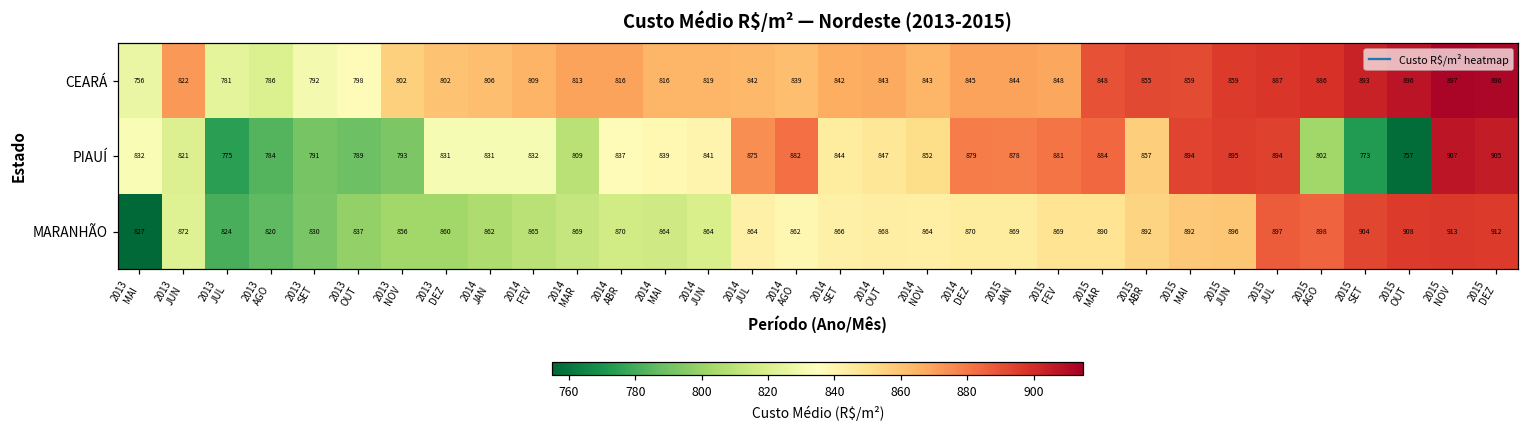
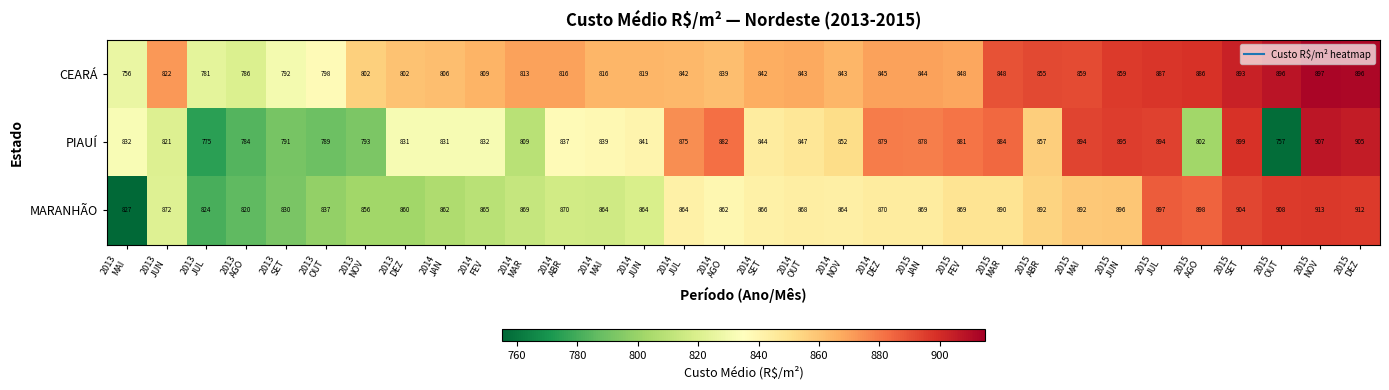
  {
    "CEARÁ": {
      "2013 MAI": 756,
      "2013 JUN": 822,
      "2013 JUL": 781,
      "2013 AGO": 786,
      "2013 SET": 792,
      "2013 OUT": 798,
      "2013 NOV": 802,
      "2013 DEZ": 802,
      "2014 JAN": 806,
      "2014 FEV": 809,
      "2014 MAR": 813,
      "2014 ABR": 816,
      "2014 MAI": 816,
      "2014 JUN": 819,
      "2014 JUL": 842,
      "2014 AGO": 839,
      "2014 SET": 842,
      "2014 OUT": 843,
      "2014 NOV": 843,
      "2014 DEZ": 845,
      "2015 JAN": 844,
      "2015 FEV": 848,
      "2015 MAR": 848,
      "2015 ABR": 855,
      "2015 MAI": 859,
      "2015 JUN": 859,
      "2015 JUL": 887,
      "2015 AGO": 886,
      "2015 SET": 893,
      "2015 OUT": 896,
      "2015 NOV": 897,
      "2015 DEZ": 896
    },
    "PIAUÍ": {
      "2013 MAI": 832,
      "2013 JUN": 821,
      "2013 JUL": 775,
      "2013 AGO": 784,
      "2013 SET": 791,
      "2013 OUT": 789,
      "2013 NOV": 793,
      "2013 DEZ": 831,
      "2014 JAN": 831,
      "2014 FEV": 832,
      "2014 MAR": 809,
      "2014 ABR": 837,
      "2014 MAI": 839,
      "2014 JUN": 841,
      "2014 JUL": 875,
      "2014 AGO": 882,
      "2014 SET": 844,
      "2014 OUT": 847,
      "2014 NOV": 852,
      "2014 DEZ": 879,
      "2015 JAN": 878,
      "2015 FEV": 881,
      "2015 MAR": 884,
      "2015 ABR": 857,
      "2015 MAI": 894,
      "2015 JUN": 895,
      "2015 JUL": 894,
      "2015 AGO": 802,
-     "2015 SET": 773,
+     "2015 SET": 899,
      "2015 OUT": 757,
      "2015 NOV": 907,
      "2015 DEZ": 905
    },
    "MARANHÃO": {
      "2013 MAI": 827,
      "2013 JUN": 872,
      "2013 JUL": 824,
      "2013 AGO": 820,
      "2013 SET": 830,
      "2013 OUT": 837,
      "2013 NOV": 856,
      "2013 DEZ": 860,
      "2014 JAN": 862,
      "2014 FEV": 865,
      "2014 MAR": 869,
      "2014 ABR": 870,
      "2014 MAI": 864,
      "2014 JUN": 864,
      "2014 JUL": 864,
      "2014 AGO": 862,
      "2014 SET": 866,
      "2014 OUT": 868,
      "2014 NOV": 864,
      "2014 DEZ": 870,
      "2015 JAN": 869,
      "2015 FEV": 869,
      "2015 MAR": 890,
      "2015 ABR": 892,
      "2015 MAI": 892,
      "2015 JUN": 896,
      "2015 JUL": 897,
      "2015 AGO": 898,
      "2015 SET": 904,
      "2015 OUT": 908,
      "2015 NOV": 913,
      "2015 DEZ": 912
    }
  }
